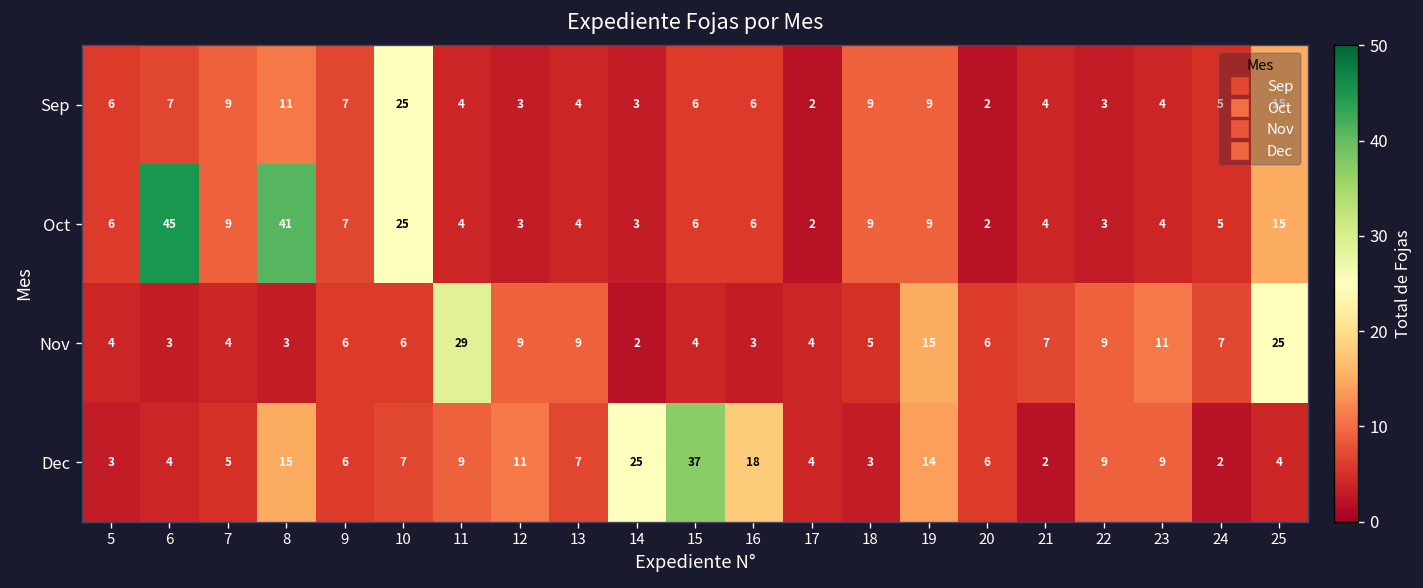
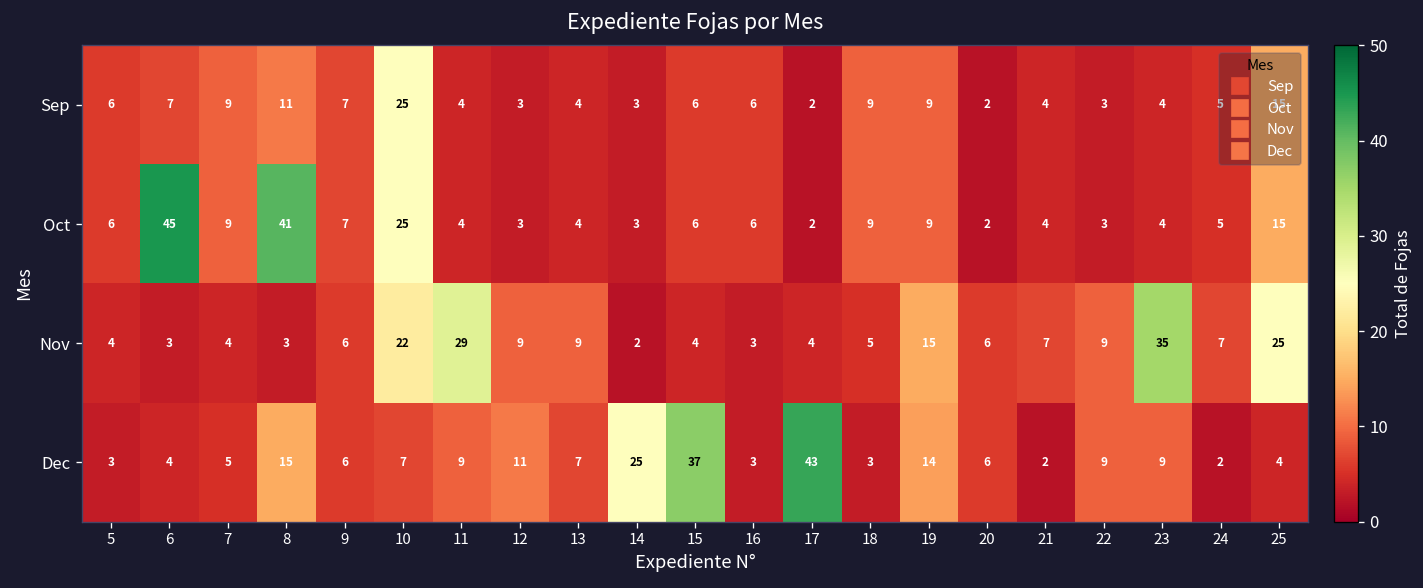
  {
    "Sep": {
      "5": 6,
      "6": 7,
      "7": 9,
      "8": 11,
      "9": 7,
      "10": 25,
      "11": 4,
      "12": 3,
      "13": 4,
      "14": 3,
      "15": 6,
      "16": 6,
      "17": 2,
      "18": 9,
      "19": 9,
      "20": 2,
      "21": 4,
      "22": 3,
      "23": 4
    },
    "Oct": {
      "5": 6,
      "6": 45,
      "7": 9,
      "8": 41,
      "9": 7,
      "10": 25,
      "11": 4,
      "12": 3,
      "13": 4,
      "14": 3,
      "15": 6,
      "16": 6,
      "17": 2,
      "18": 9,
      "19": 9,
      "20": 2,
      "21": 4,
      "22": 3,
      "23": 4,
      "24": 5,
      "25": 15
    },
    "Nov": {
      "5": 4,
      "6": 3,
      "7": 4,
      "8": 3,
      "9": 6,
-     "10": 6,
+     "10": 22,
      "11": 29,
      "12": 9,
      "13": 9,
      "14": 2,
      "15": 4,
      "16": 3,
      "17": 4,
      "18": 5,
      "19": 15,
      "20": 6,
      "21": 7,
      "22": 9,
-     "23": 11,
+     "23": 35,
      "24": 7,
      "25": 25
    },
    "Dec": {
      "5": 3,
      "6": 4,
      "7": 5,
      "8": 15,
      "9": 6,
      "10": 7,
      "11": 9,
      "12": 11,
      "13": 7,
      "14": 25,
      "15": 37,
-     "16": 18,
-     "17": 4,
+     "16": 3,
+     "17": 43,
      "18": 3,
      "19": 14,
      "20": 6,
      "21": 2,
      "22": 9,
      "23": 9,
      "24": 2,
      "25": 4
    }
  }
